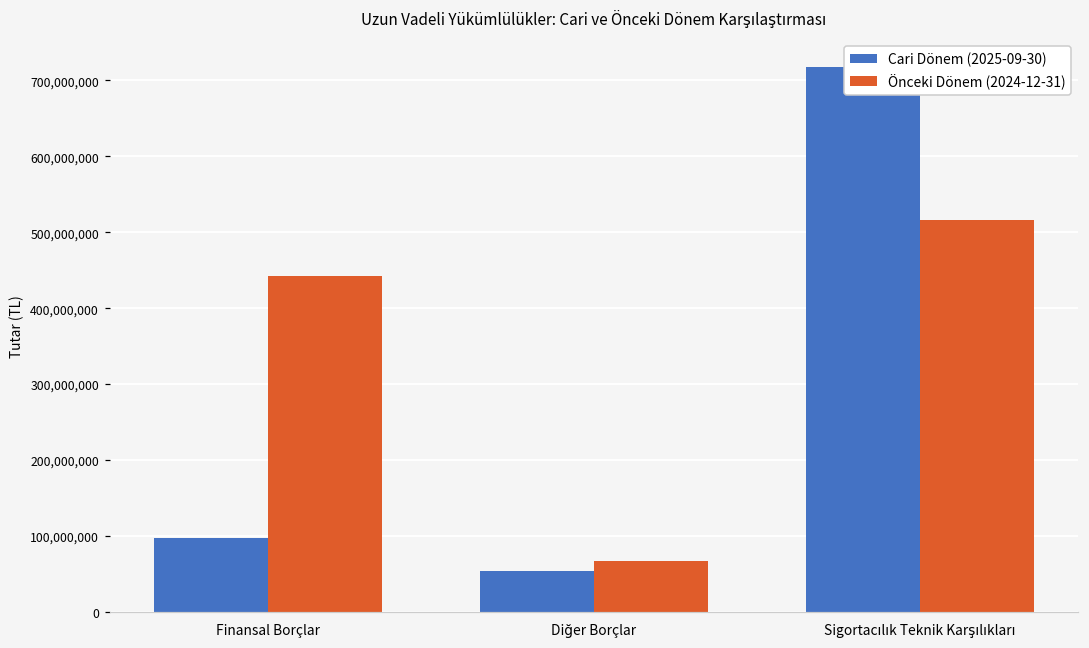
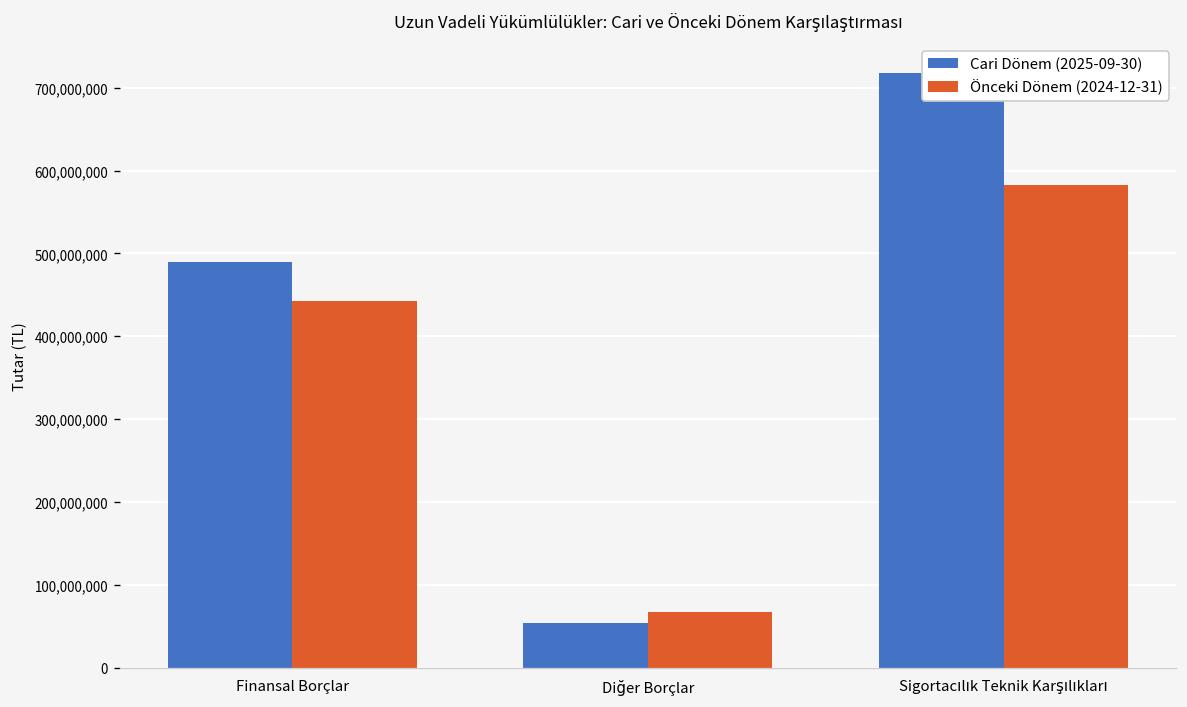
  {
    "Cari Dönem (2025-09-30)": {
-     "Finansal Borçlar": "100,000,000",
+     "Finansal Borçlar": "490,000,000",
      "Diğer Borçlar": "50,000,000"
    },
    "Önceki Dönem (2024-12-31)": {
      "Finansal Borçlar": "440,000,000",
      "Diğer Borçlar": "70,000,000",
-     "Sigortacılık Teknik Karşılıkları": "520,000,000"
+     "Sigortacılık Teknik Karşılıkları": "580,000,000"
    }
  }
